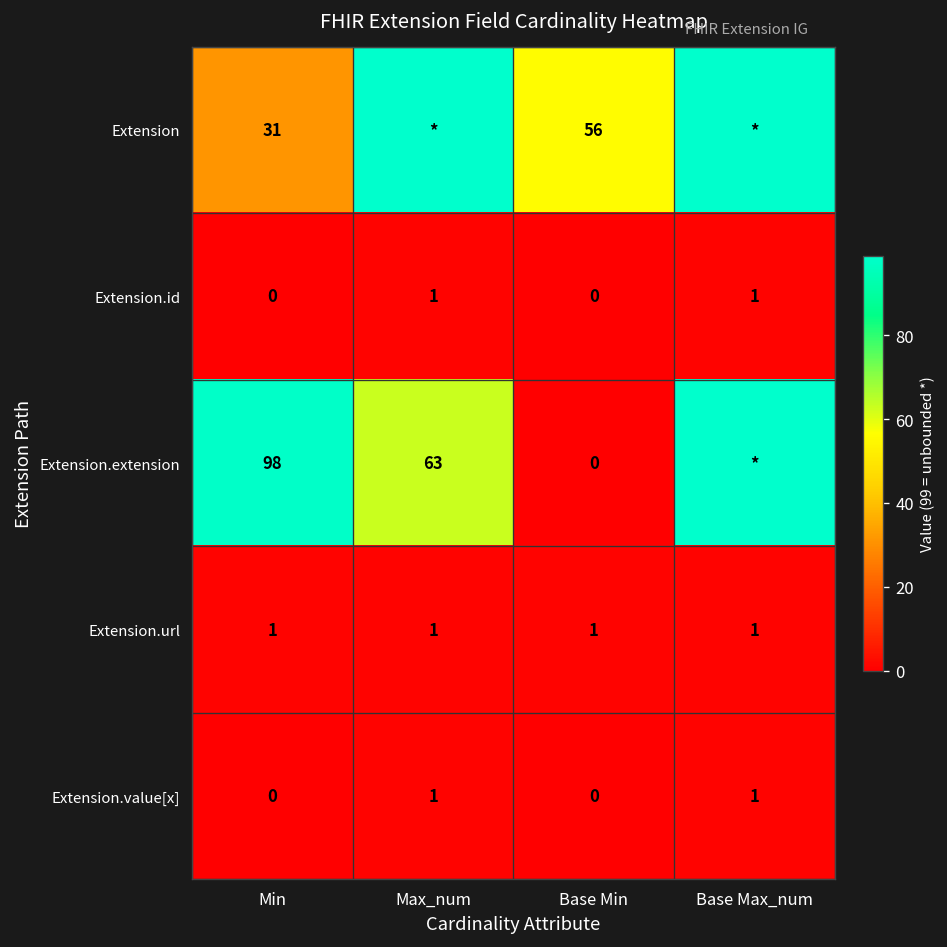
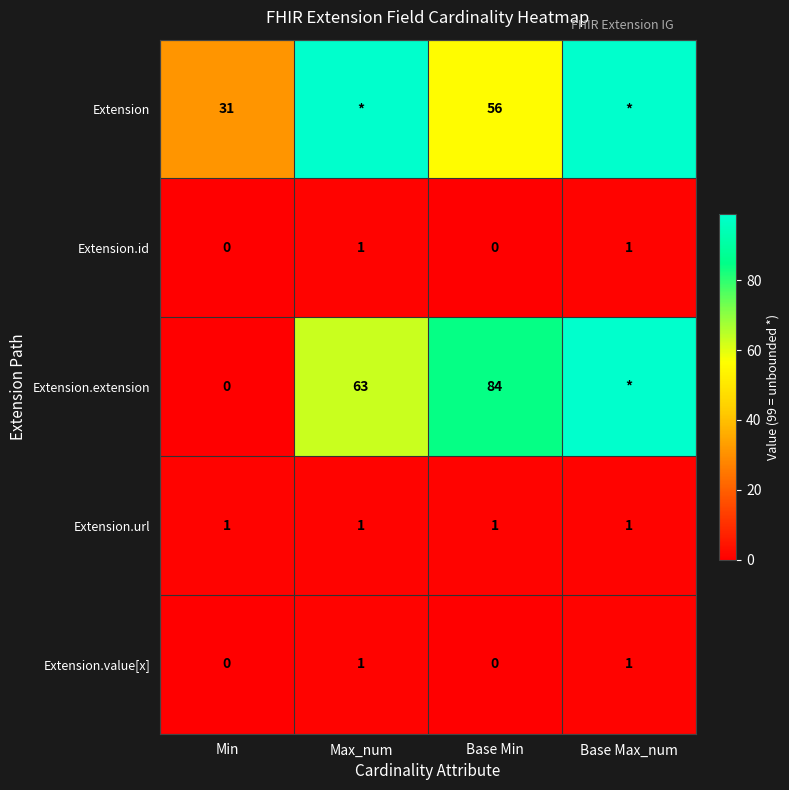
  {
    "Extension": {
      "Min": 31,
      "Base Min": 56
    },
    "Extension.id": {
      "Min": 0,
      "Max_num": 1,
      "Base Min": 0,
      "Base Max_num": 1
    },
    "Extension.extension": {
-     "Min": 98,
+     "Min": 0,
      "Max_num": 63,
-     "Base Min": 0
+     "Base Min": 84
    },
    "Extension.url": {
      "Min": 1,
      "Max_num": 1,
      "Base Min": 1,
      "Base Max_num": 1
    },
    "Extension.value[x]": {
      "Min": 0,
      "Max_num": 1,
      "Base Min": 0,
      "Base Max_num": 1
    }
  }
